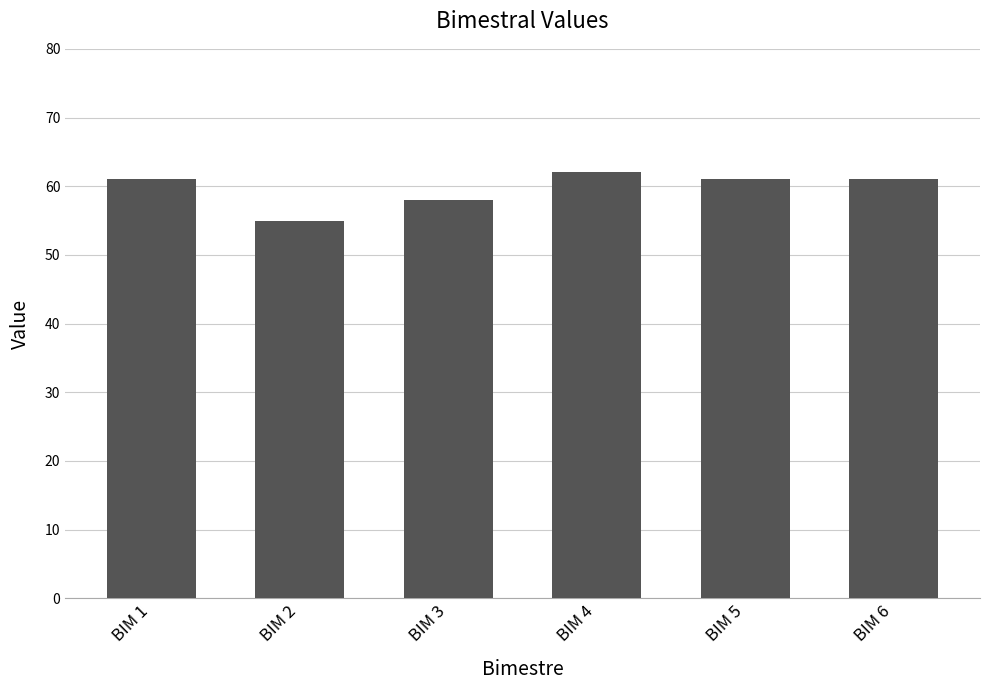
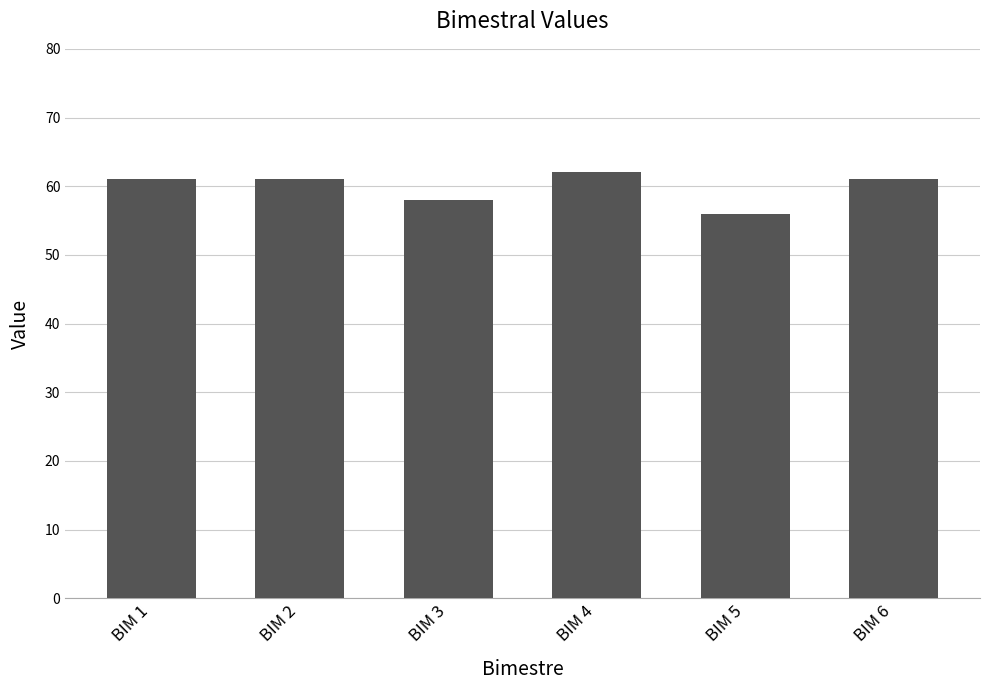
  {
    "BIM 1": 61,
-   "BIM 2": 55,
+   "BIM 2": 61,
    "BIM 3": 58,
    "BIM 4": 62,
-   "BIM 5": 61,
+   "BIM 5": 56,
    "BIM 6": 61
  }
